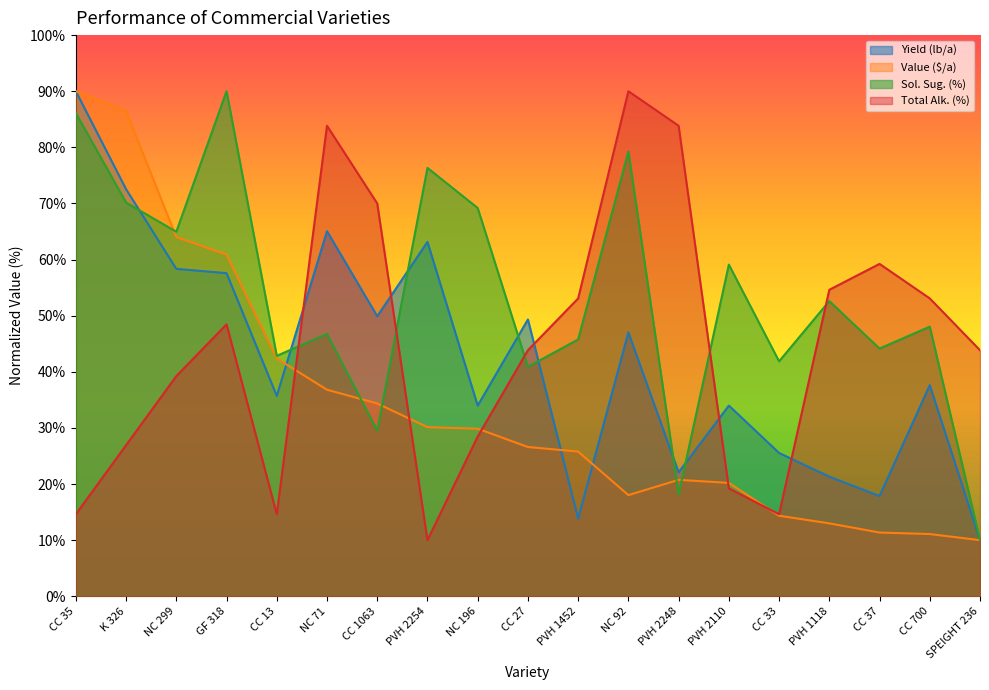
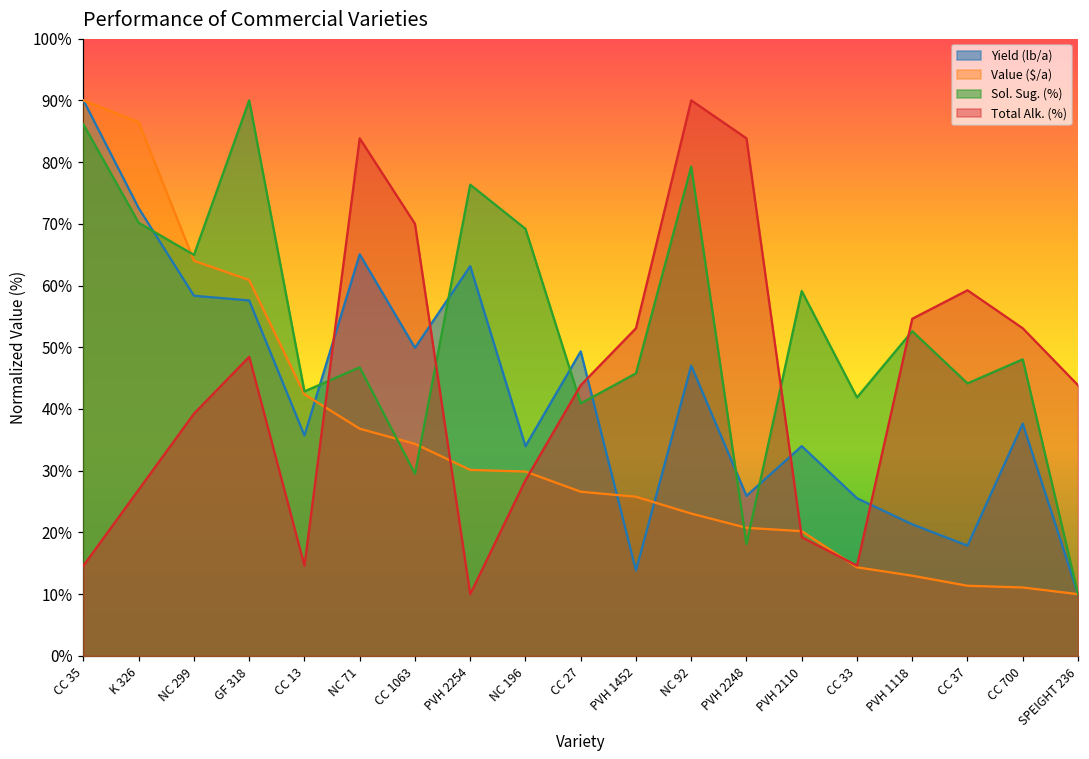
  {
    "Yield (lb/a)": {
      "K 326": "73%",
      "NC 299": "58%",
      "GF 318": "58%",
      "CC 13": "36%",
      "NC 71": "65%",
      "CC 1063": "50%",
      "PVH 2254": "63%",
      "NC 196": "34%",
      "CC 27": "49%",
      "PVH 1452": "14%",
      "NC 92": "47%",
-     "PVH 2248": "22%",
+     "PVH 2248": "26%",
      "PVH 2110": "34%",
      "CC 33": "26%",
      "PVH 1118": "21%",
      "CC 37": "18%",
      "CC 700": "38%"
    },
    "Value ($/a)": {
      "K 326": "86%",
      "NC 299": "64%",
      "GF 318": "61%",
      "CC 13": "42%",
      "NC 71": "37%",
      "CC 1063": "34%",
      "PVH 2254": "30%",
      "NC 196": "30%",
      "CC 27": "27%",
      "PVH 1452": "26%",
-     "NC 92": "18%",
+     "NC 92": "23%",
      "PVH 2248": "21%",
      "PVH 2110": "20%",
      "PVH 1118": "13%",
      "CC 37": "11%",
      "CC 700": "11%"
    },
    "Sol. Sug. (%)": {
      "CC 35": "86%",
      "K 326": "70%",
      "NC 299": "65%",
      "GF 318": "90%",
      "CC 13": "43%",
      "NC 71": "47%",
      "CC 1063": "30%",
      "PVH 2254": "76%",
      "NC 196": "69%",
      "CC 27": "41%",
      "PVH 1452": "46%",
      "NC 92": "79%",
      "PVH 2248": "18%",
      "PVH 2110": "59%",
      "CC 33": "42%",
      "PVH 1118": "53%",
      "CC 37": "44%",
      "CC 700": "48%"
    },
    "Total Alk. (%)": {
      "CC 35": "15%",
      "K 326": "27%",
      "NC 299": "39%",
      "GF 318": "48%",
      "CC 13": "15%",
      "NC 71": "84%",
      "CC 1063": "70%",
      "PVH 2254": "10%",
      "NC 196": "28%",
      "CC 27": "44%",
      "PVH 1452": "53%",
      "NC 92": "90%",
      "PVH 2248": "84%",
      "PVH 2110": "19%",
      "PVH 1118": "55%",
      "CC 37": "59%",
      "CC 700": "53%",
      "SPEIGHT 236": "44%"
    }
  }
